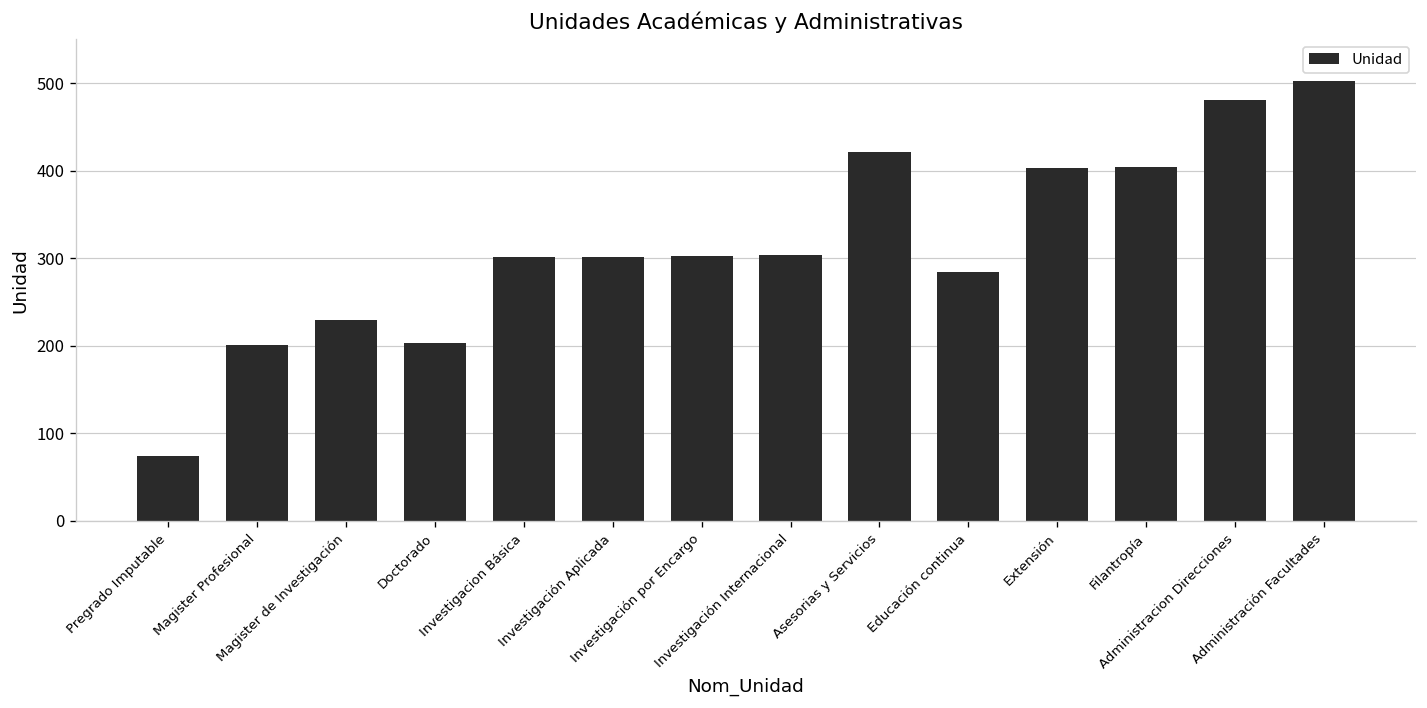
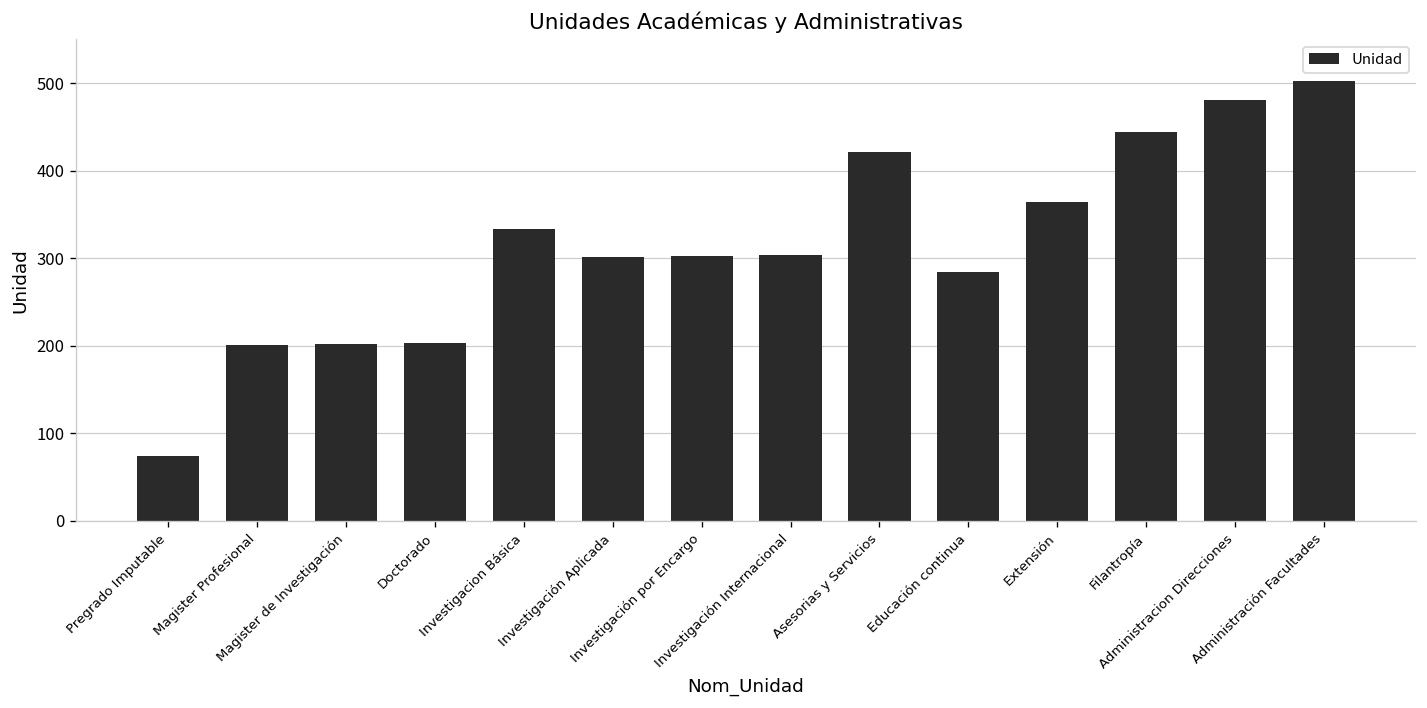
  {
    "Pregrado Imputable": 70,
    "Magister Profesional": 200,
-   "Magister de Investigación": 230,
+   "Magister de Investigación": 200,
    "Doctorado": 200,
-   "Investigacion Básica": 300,
+   "Investigacion Básica": 330,
    "Investigación Aplicada": 300,
    "Investigación por Encargo": 300,
    "Investigación Internacional": 300,
    "Asesorias y Servicios": 420,
    "Educación continua": 280,
-   "Extensión": 400,
-   "Filantropía": 400,
+   "Extensión": 360,
+   "Filantropía": 440,
    "Administracion Direcciones": 480,
    "Administración Facultades": 500
  }
